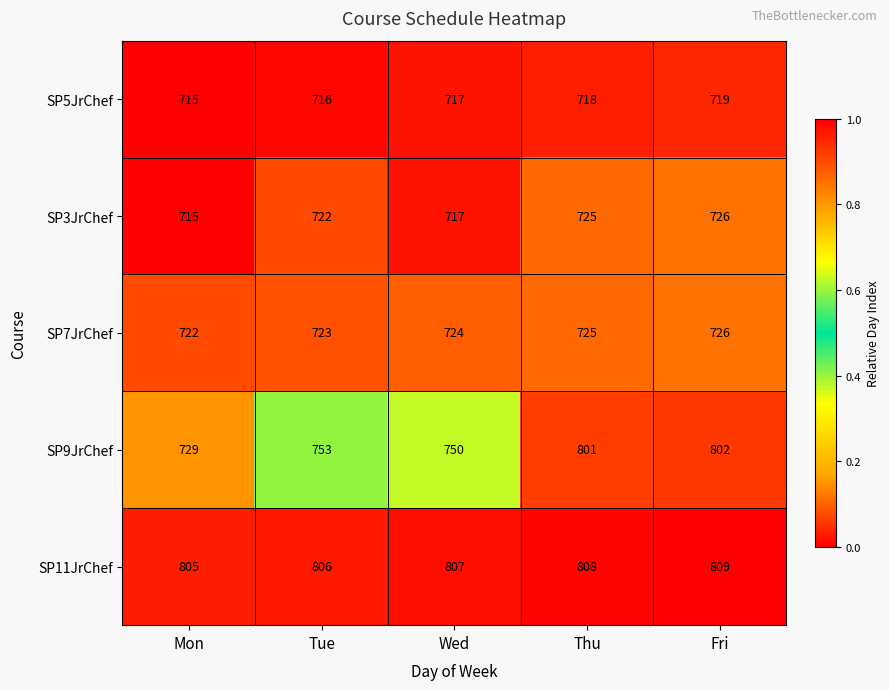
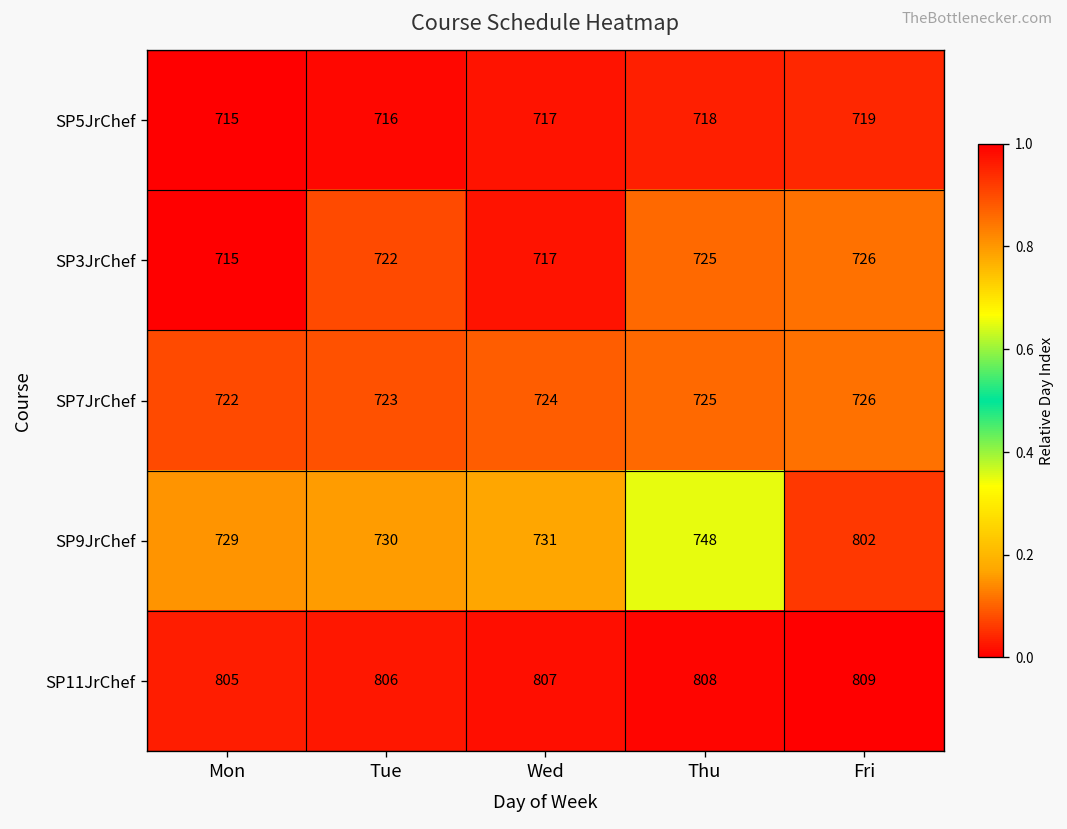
  {
    "SP5JrChef": {
      "Mon": 715,
      "Tue": 716,
      "Wed": 717,
      "Thu": 718,
      "Fri": 719
    },
    "SP3JrChef": {
      "Mon": 715,
      "Tue": 722,
      "Wed": 717,
      "Thu": 725,
      "Fri": 726
    },
    "SP7JrChef": {
      "Mon": 722,
      "Tue": 723,
      "Wed": 724,
      "Thu": 725,
      "Fri": 726
    },
    "SP9JrChef": {
      "Mon": 729,
-     "Tue": 753,
-     "Wed": 750,
-     "Thu": 801,
+     "Tue": 730,
+     "Wed": 731,
+     "Thu": 748,
      "Fri": 802
    },
    "SP11JrChef": {
      "Mon": 805,
      "Tue": 806,
      "Wed": 807,
      "Thu": 808,
      "Fri": 809
    }
  }
